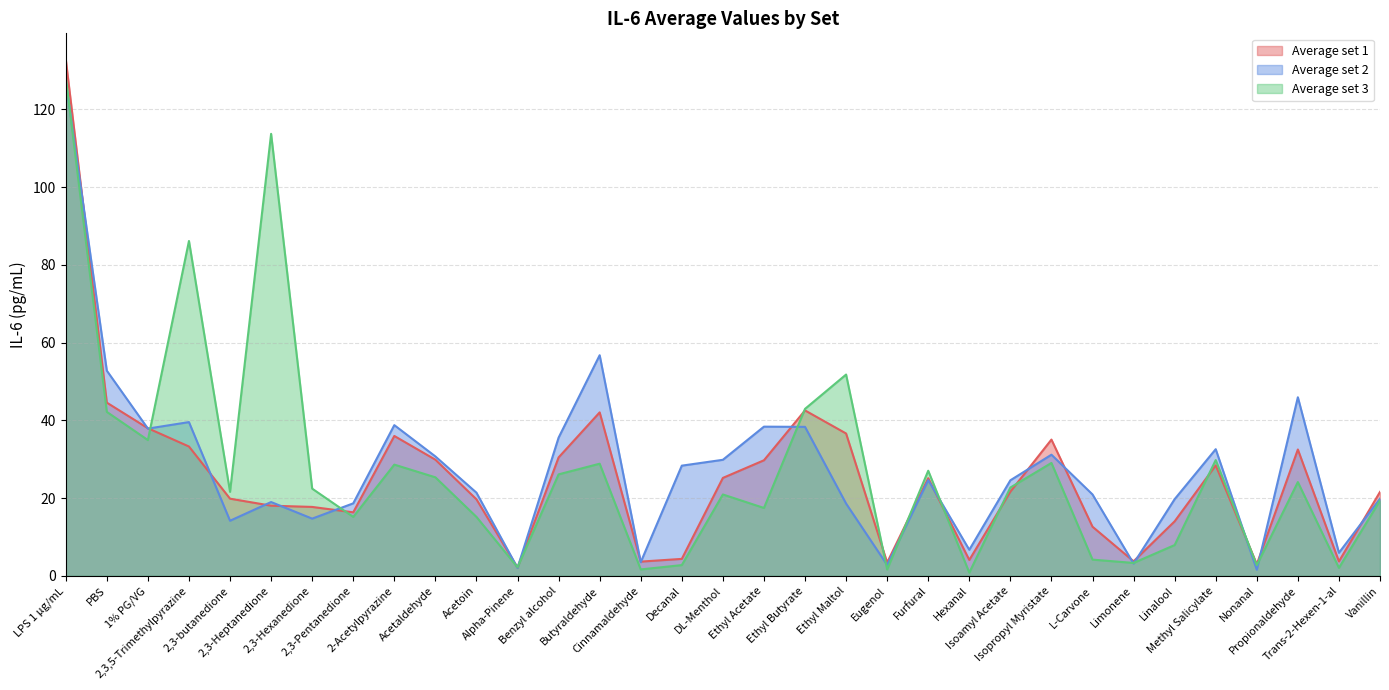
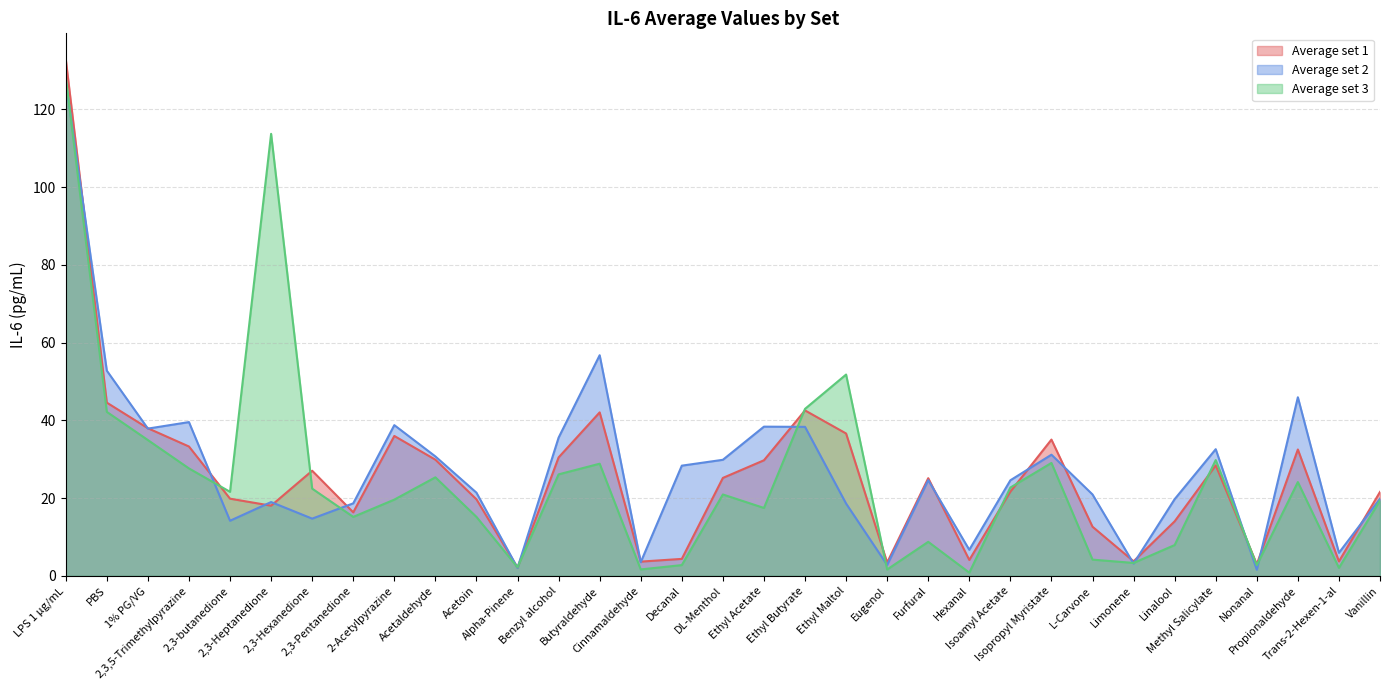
  {
    "Average set 1": {
      "LPS 1 µg/mL": 133,
      "PBS": 45,
      "2,3,5-Trimethylpyrazine": 33,
      "2,3-butanedione": 20,
      "2,3-Heptanedione": 18,
-     "2,3-Hexanedione": 18,
+     "2,3-Hexanedione": 27,
      "2,3-Pentanedione": 16,
      "2-Acetylpyrazine": 36,
      "Acetaldehyde": 30,
      "Acetoin": 20,
      "Benzyl alcohol": 30,
      "Butyraldehyde": 42,
      "Decanal": 4,
      "DL-Menthol": 25,
      "Ethyl Acetate": 30,
      "Ethyl Maltol": 37,
      "Hexanal": 4,
      "Isoamyl Acetate": 22,
      "Isopropyl Myristate": 35,
      "L-Carvone": 13,
      "Linalool": 14,
      "Methyl Salicylate": 28,
      "Propionaldehyde": 33,
      "Trans-2-Hexen-1-al": 4,
      "Vanillin": 22
    },
    "Average set 2": {
      "LPS 1 µg/mL": 127,
      "PBS": 53,
      "2,3,5-Trimethylpyrazine": 40,
      "2,3-butanedione": 14,
      "2,3-Heptanedione": 19,
      "2,3-Hexanedione": 15,
      "2,3-Pentanedione": 19,
      "2-Acetylpyrazine": 39,
      "Acetaldehyde": 31,
      "Acetoin": 21,
      "Benzyl alcohol": 36,
      "Butyraldehyde": 57,
      "Decanal": 28,
      "DL-Menthol": 30,
      "Ethyl Acetate": 38,
      "Ethyl Butyrate": 38,
      "Ethyl Maltol": 19,
      "Hexanal": 7,
      "Isoamyl Acetate": 25,
      "Isopropyl Myristate": 31,
      "L-Carvone": 21,
      "Linalool": 20,
      "Methyl Salicylate": 33,
      "Nonanal": 2,
      "Propionaldehyde": 46,
      "Trans-2-Hexen-1-al": 6
    },
    "Average set 3": {
      "LPS 1 µg/mL": 128,
      "PBS": 42,
      "1% PG/VG": 35,
-     "2,3,5-Trimethylpyrazine": 86,
+     "2,3,5-Trimethylpyrazine": 28,
      "2,3-butanedione": 22,
      "2,3-Heptanedione": 114,
      "2,3-Hexanedione": 22,
      "2,3-Pentanedione": 15,
-     "2-Acetylpyrazine": 29,
+     "2-Acetylpyrazine": 20,
      "Acetaldehyde": 25,
      "Acetoin": 15,
      "Benzyl alcohol": 26,
      "Butyraldehyde": 29,
      "Cinnamaldehyde": 2,
      "Decanal": 3,
      "DL-Menthol": 21,
      "Ethyl Acetate": 17,
      "Ethyl Maltol": 52,
      "Eugenol": 2,
-     "Furfural": 27,
+     "Furfural": 9,
      "Hexanal": 1,
      "Isoamyl Acetate": 23,
      "Isopropyl Myristate": 29,
      "L-Carvone": 4,
      "Linalool": 8,
      "Methyl Salicylate": 30,
      "Propionaldehyde": 24,
      "Trans-2-Hexen-1-al": 2
    }
  }
